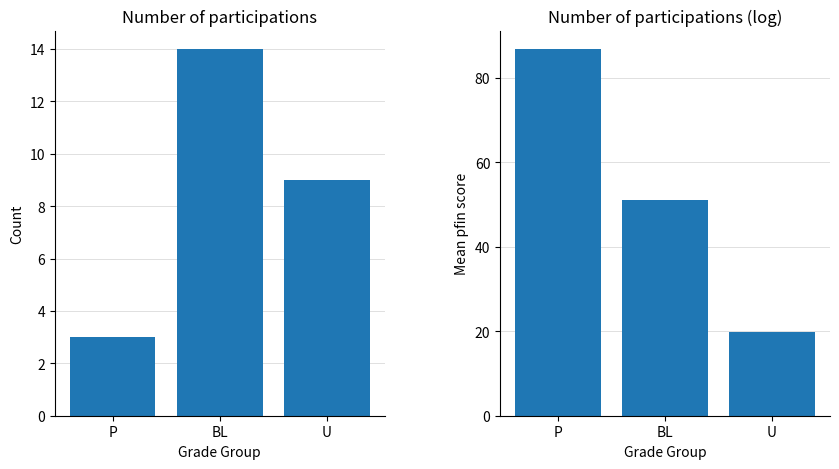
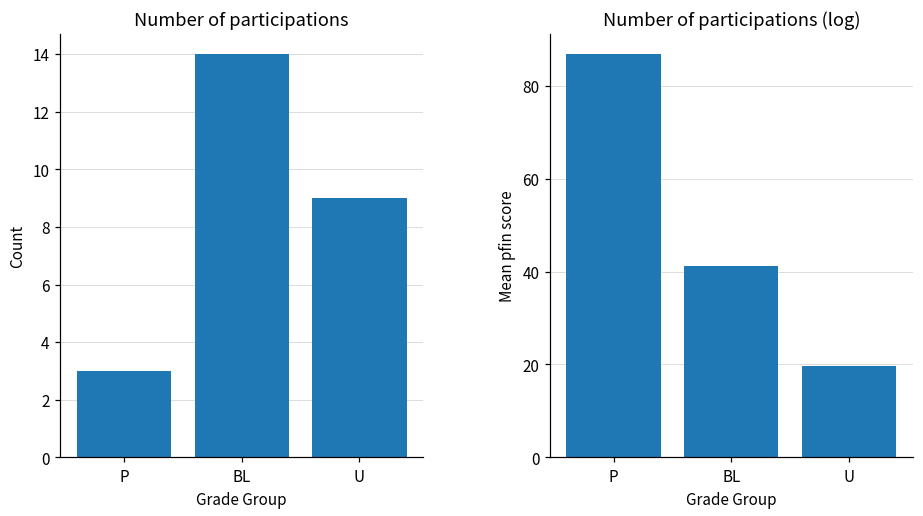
  {
    "Number of participations": {
      "P": 3.0,
      "BL": 14.0,
      "U": 9.0
    },
    "Number of participations (log)": {
      "P": 87,
-     "BL": 51,
+     "BL": 41,
      "U": 20
    }
  }
